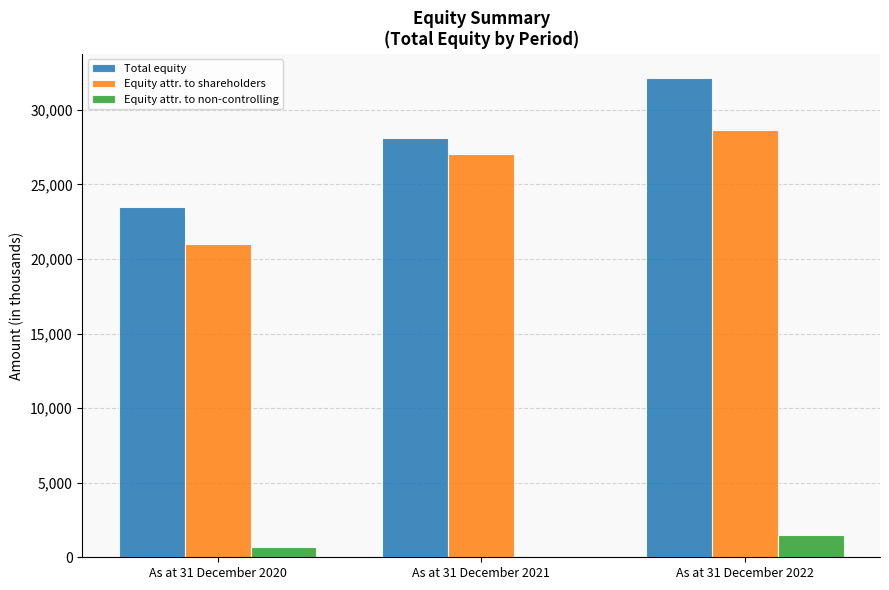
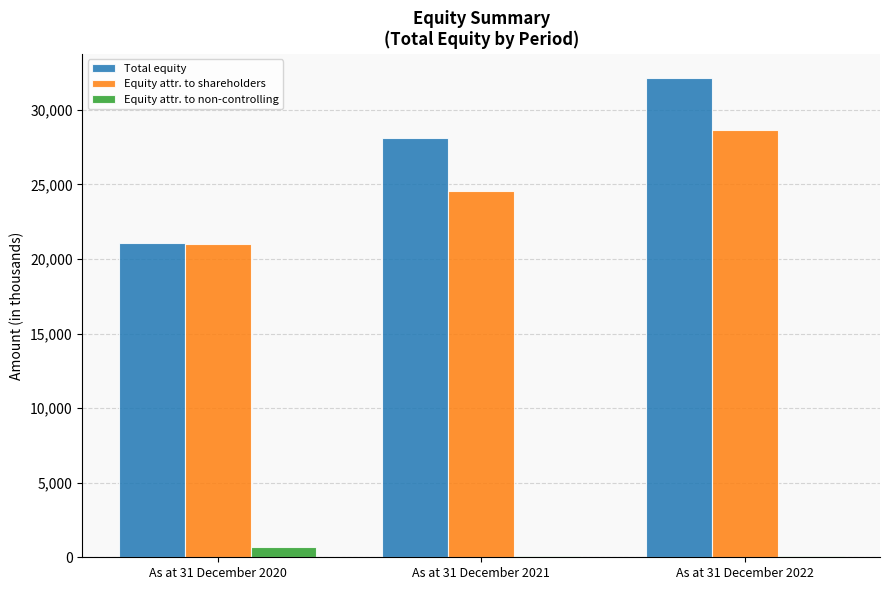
  {
    "Total equity": {
-     "As at 31 December 2020": "23,500",
+     "As at 31 December 2020": "21,100",
      "As at 31 December 2021": "28,100",
      "As at 31 December 2022": "32,100"
    },
    "Equity attr. to shareholders": {
      "As at 31 December 2020": "21,000",
-     "As at 31 December 2021": "27,000",
+     "As at 31 December 2021": "24,500",
      "As at 31 December 2022": "28,700"
    },
    "Equity attr. to non-controlling": {
      "As at 31 December 2020": "700",
-     "As at 31 December 2022": "1,500"
+     "As at 31 December 2022": "100"
    }
  }
